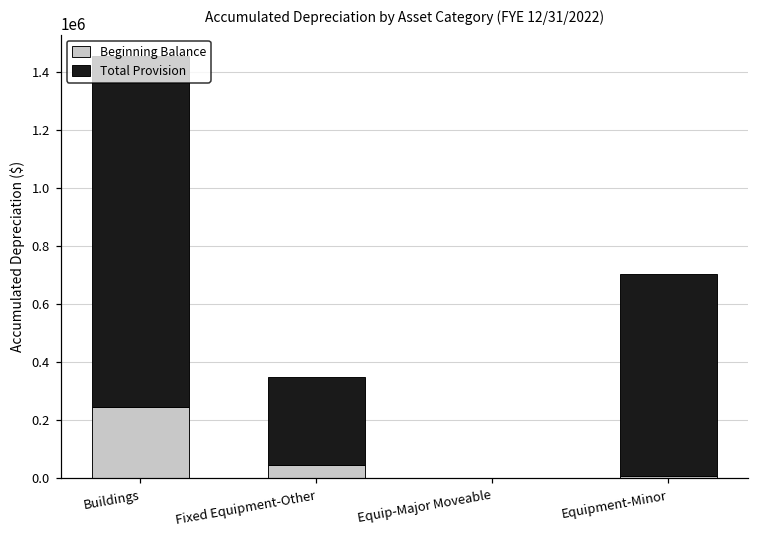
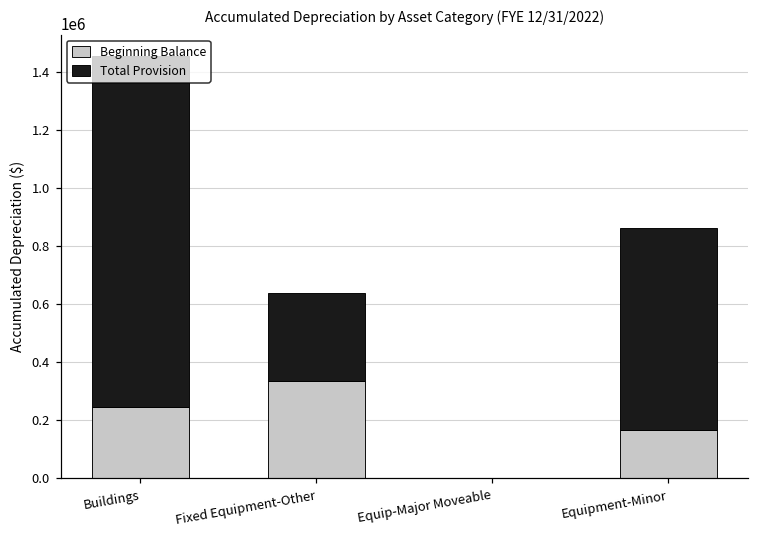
  {
    "Beginning Balance": {
      "Buildings": 250000,
-     "Fixed Equipment-Other": 50000,
+     "Fixed Equipment-Other": 340000,
      "Equip-Major Moveable": 0,
-     "Equipment-Minor": 10000
+     "Equipment-Minor": 170000
    },
    "Total Provision": {
      "Fixed Equipment-Other": 300000,
      "Equip-Major Moveable": 0,
      "Equipment-Minor": 700000
    }
  }
